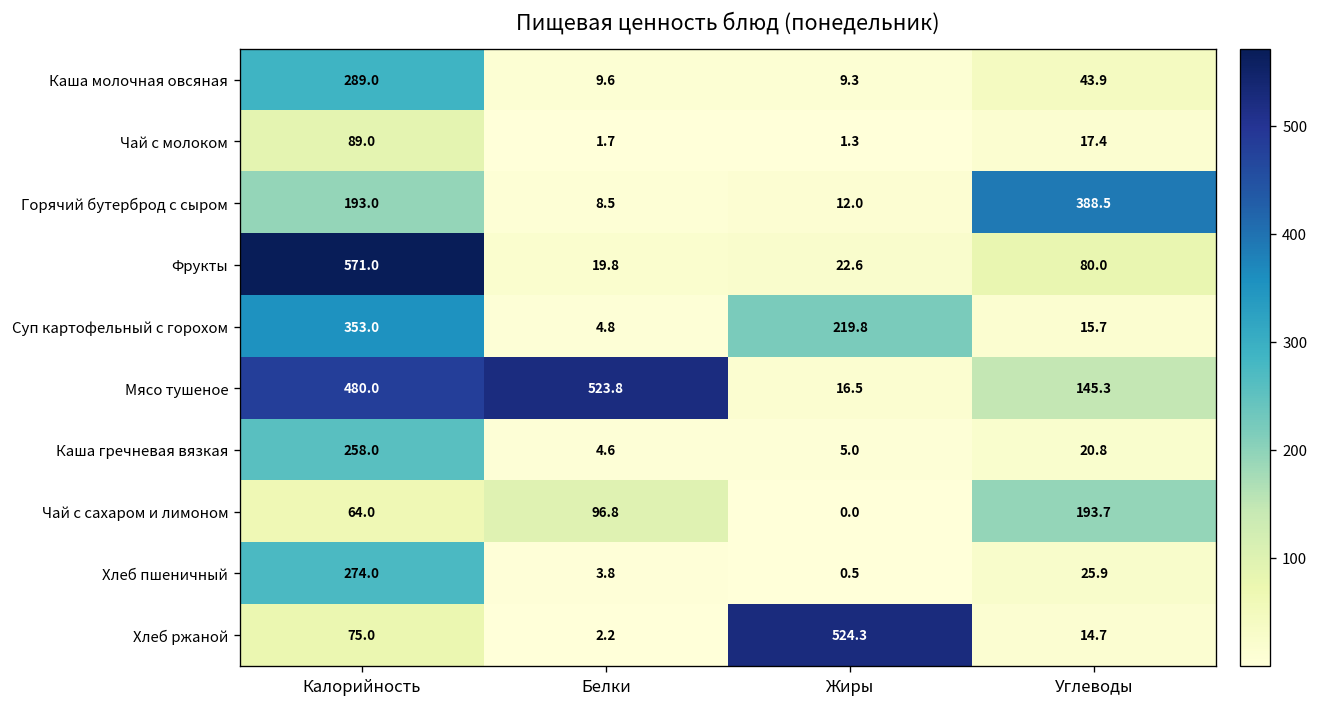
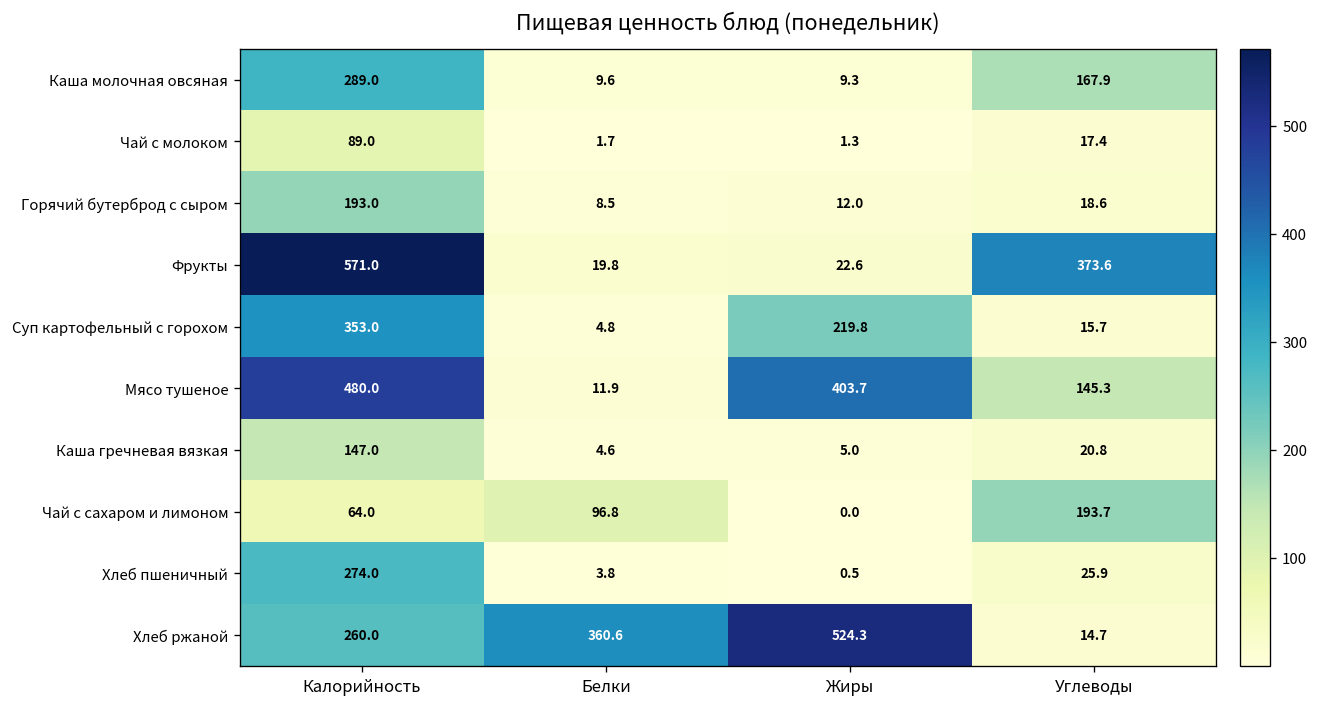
  {
    "Каша молочная овсяная": {
      "Калорийность": 289.0,
      "Белки": 9.6,
      "Жиры": 9.3,
-     "Углеводы": 43.9
+     "Углеводы": 167.9
    },
    "Чай с молоком": {
      "Калорийность": 89.0,
      "Белки": 1.7,
      "Жиры": 1.3,
      "Углеводы": 17.4
    },
    "Горячий бутерброд с сыром": {
      "Калорийность": 193.0,
      "Белки": 8.5,
      "Жиры": 12.0,
-     "Углеводы": 388.5
+     "Углеводы": 18.6
    },
    "Фрукты": {
      "Калорийность": 571.0,
      "Белки": 19.8,
      "Жиры": 22.6,
-     "Углеводы": 80.0
+     "Углеводы": 373.6
    },
    "Суп картофельный с горохом": {
      "Калорийность": 353.0,
      "Белки": 4.8,
      "Жиры": 219.8,
      "Углеводы": 15.7
    },
    "Мясо тушеное": {
      "Калорийность": 480.0,
-     "Белки": 523.8,
-     "Жиры": 16.5,
+     "Белки": 11.9,
+     "Жиры": 403.7,
      "Углеводы": 145.3
    },
    "Каша гречневая вязкая": {
-     "Калорийность": 258.0,
+     "Калорийность": 147.0,
      "Белки": 4.6,
      "Жиры": 5.0,
      "Углеводы": 20.8
    },
    "Чай с сахаром и лимоном": {
      "Калорийность": 64.0,
      "Белки": 96.8,
      "Жиры": 0.0,
      "Углеводы": 193.7
    },
    "Хлеб пшеничный": {
      "Калорийность": 274.0,
      "Белки": 3.8,
      "Жиры": 0.5,
      "Углеводы": 25.9
    },
    "Хлеб ржаной": {
-     "Калорийность": 75.0,
-     "Белки": 2.2,
+     "Калорийность": 260.0,
+     "Белки": 360.6,
      "Жиры": 524.3,
      "Углеводы": 14.7
    }
  }
